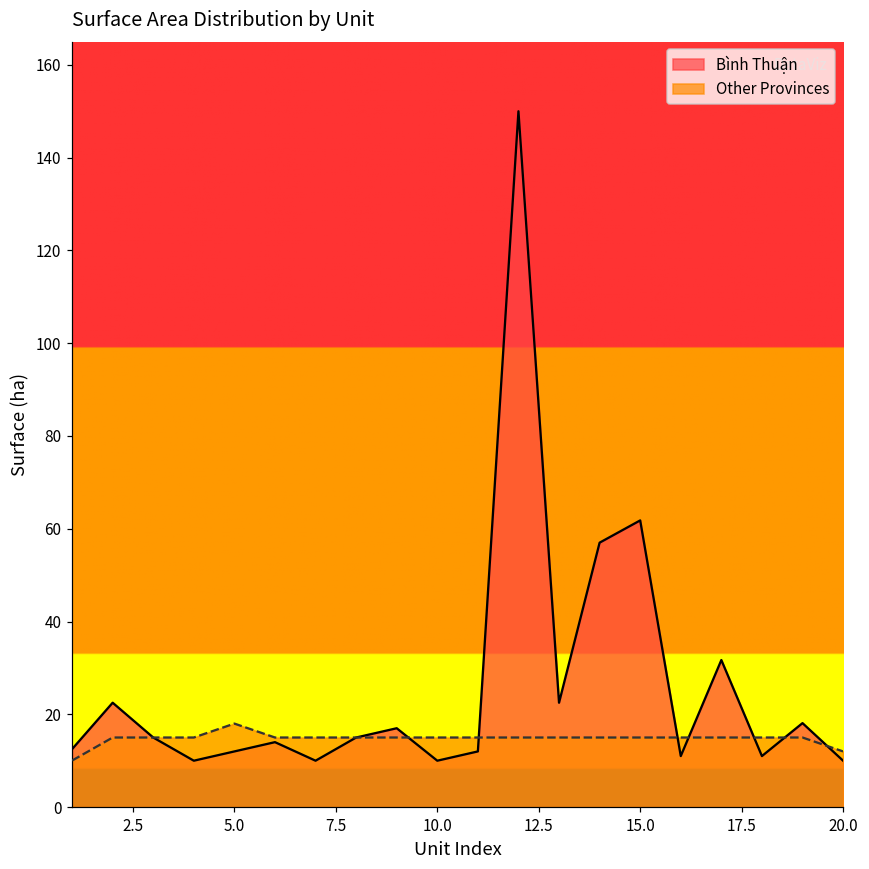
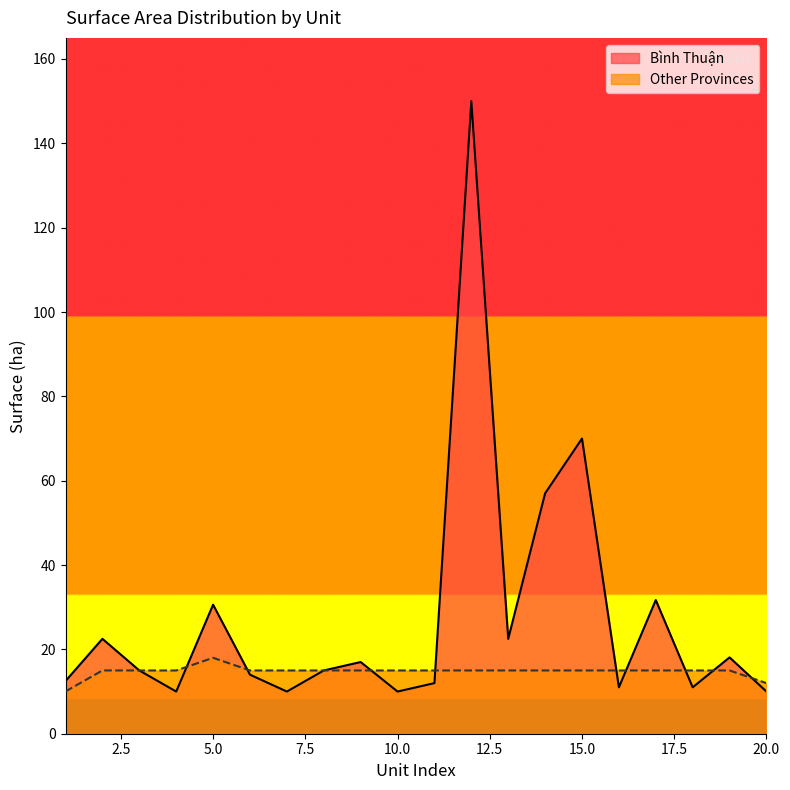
  {
    "Bình Thuận": {
-     "5.0": 12,
+     "5.0": 31,
      "10.0": 10,
-     "15.0": 62,
+     "15.0": 70,
      "20.0": 10
    },
    "Other Provinces": {
      "5.0": 18,
      "10.0": 15,
      "15.0": 15,
      "20.0": 12
    }
  }
